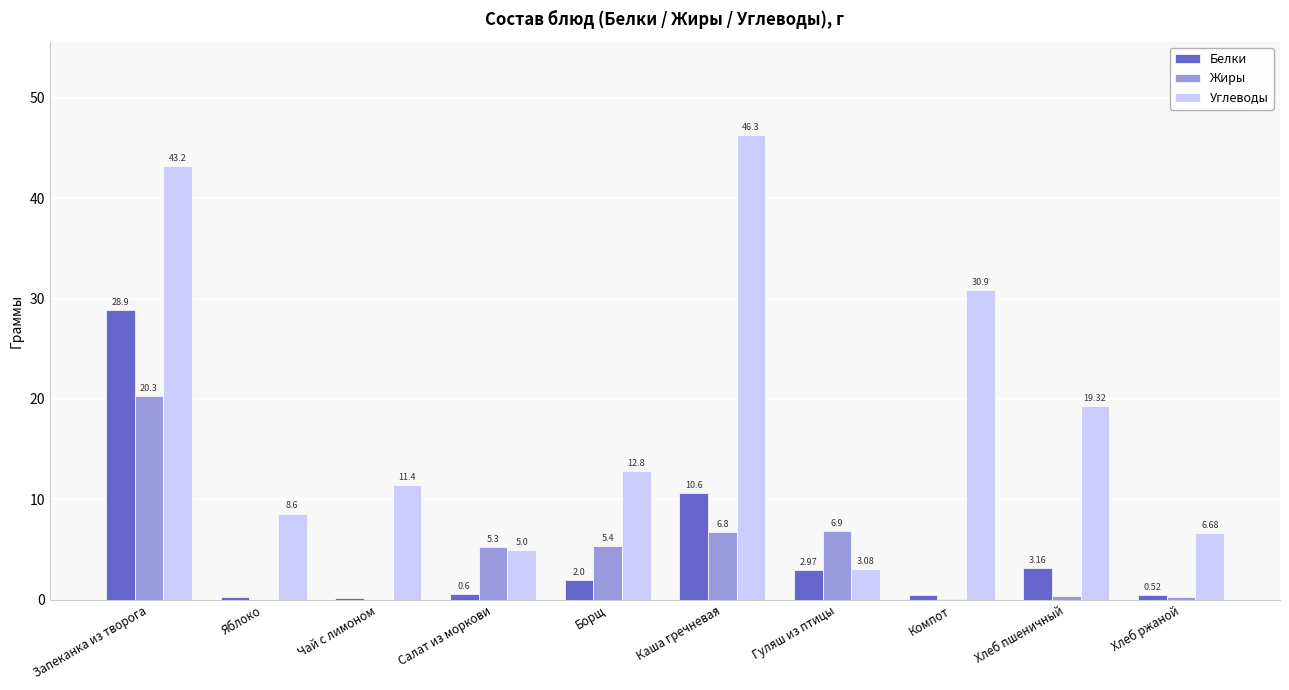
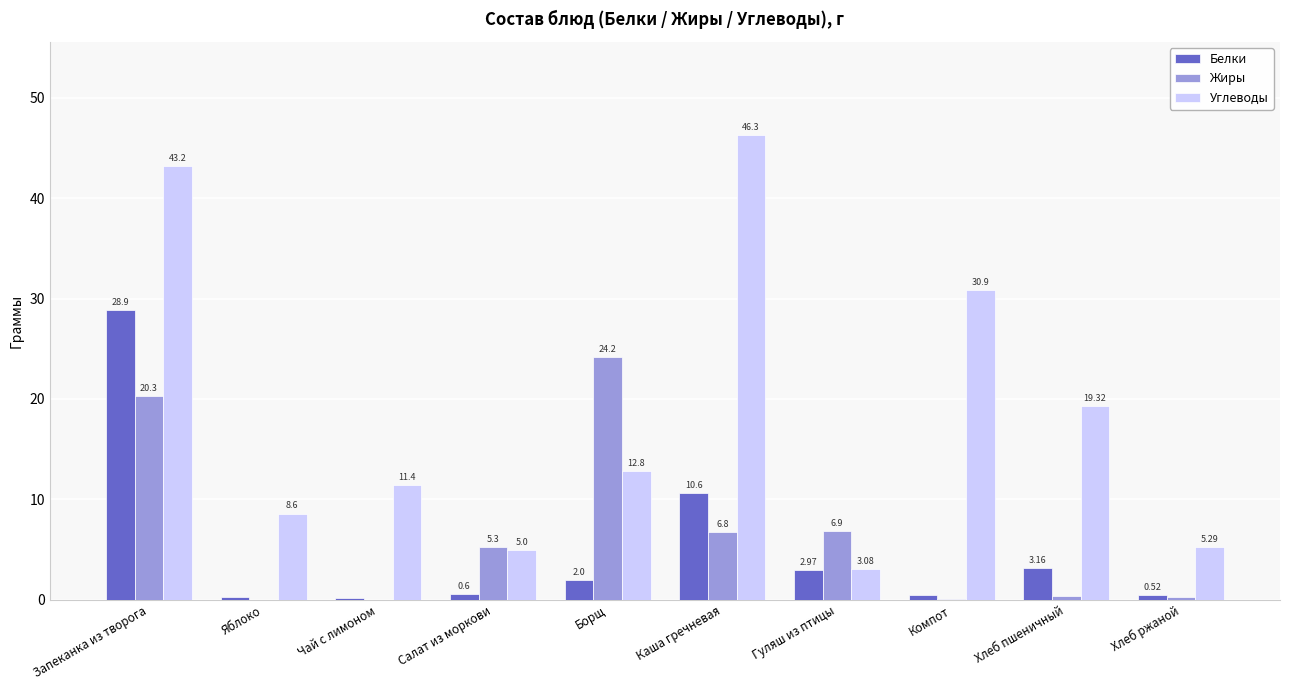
  {
    "Белки": {
      "Запеканка из творога": 28.9,
      "Салат из моркови": 0.6,
      "Борщ": 2.0,
      "Каша гречневая": 10.6,
      "Гуляш из птицы": 2.97,
      "Хлеб пшеничный": 3.16,
      "Хлеб ржаной": 0.52
    },
    "Жиры": {
      "Запеканка из творога": 20.3,
      "Салат из моркови": 5.3,
-     "Борщ": 5.4,
+     "Борщ": 24.2,
      "Каша гречневая": 6.8,
      "Гуляш из птицы": 6.9
    },
    "Углеводы": {
      "Запеканка из творога": 43.2,
      "Яблоко": 8.6,
      "Чай с лимоном": 11.4,
      "Салат из моркови": 5.0,
      "Борщ": 12.8,
      "Каша гречневая": 46.3,
      "Гуляш из птицы": 3.08,
      "Компот": 30.9,
      "Хлеб пшеничный": 19.32,
-     "Хлеб ржаной": 6.68
+     "Хлеб ржаной": 5.29
    }
  }
